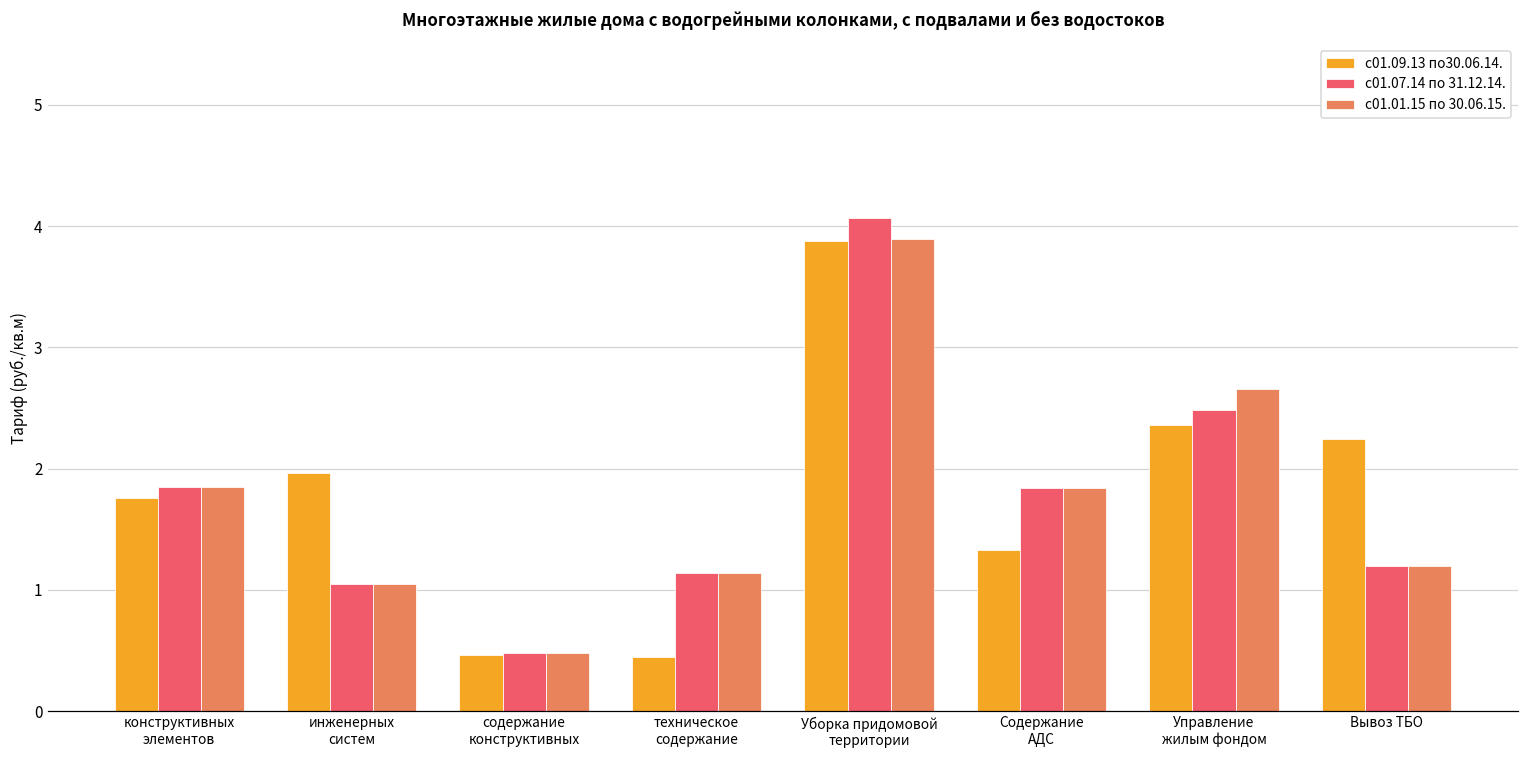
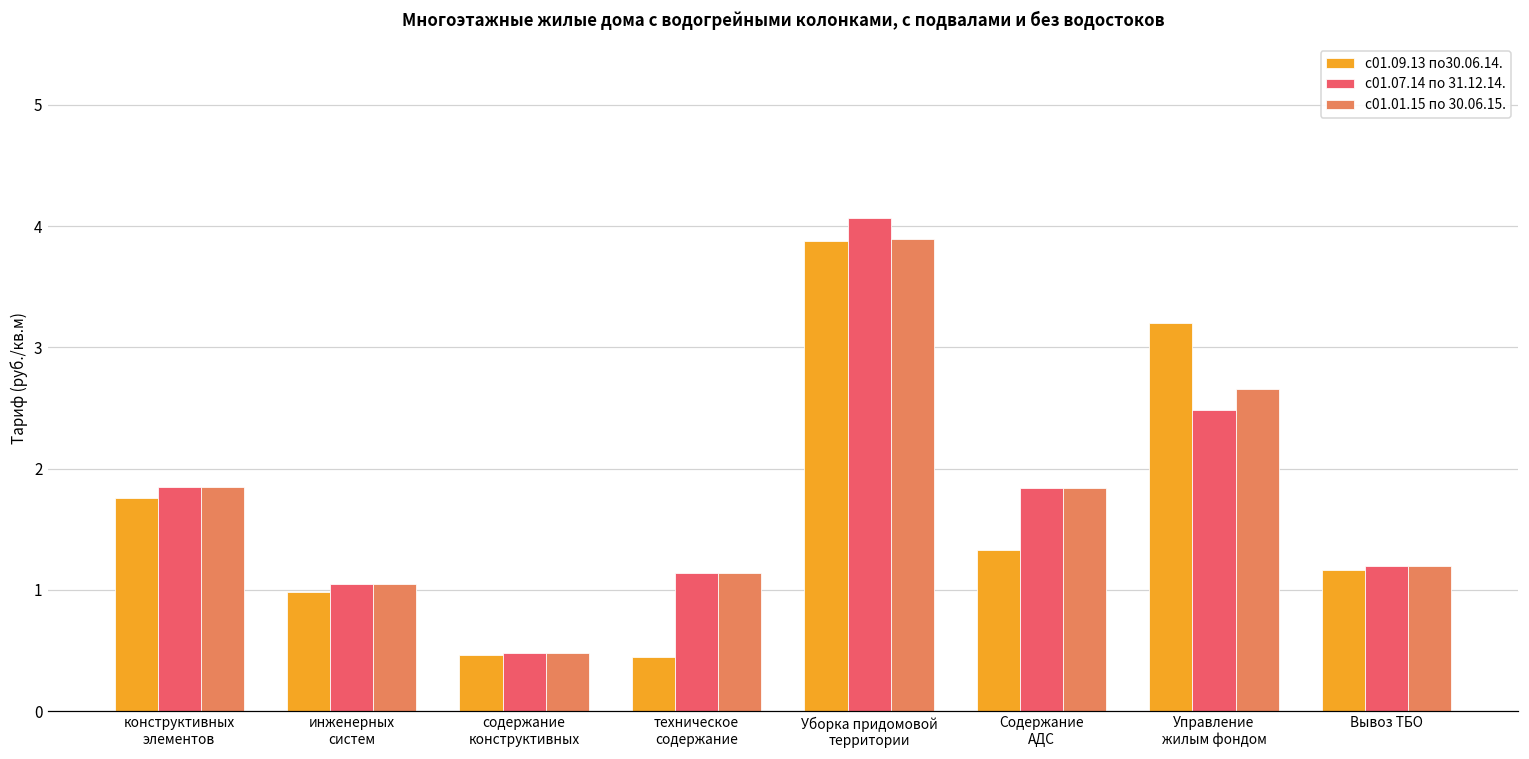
  {
    "с01.09.13 по30.06.14.": {
      "конструктивных элементов": 1.76,
-     "инженерных систем": 1.96,
+     "инженерных систем": 0.98,
      "содержание конструктивных": 0.46,
      "техническое содержание": 0.45,
      "Уборка придомовой территории": 3.88,
      "Содержание АДС": 1.33,
-     "Управление жилым фондом": 2.36,
-     "Вывоз ТБО": 2.24
+     "Управление жилым фондом": 3.20,
+     "Вывоз ТБО": 1.16
    }
  }
